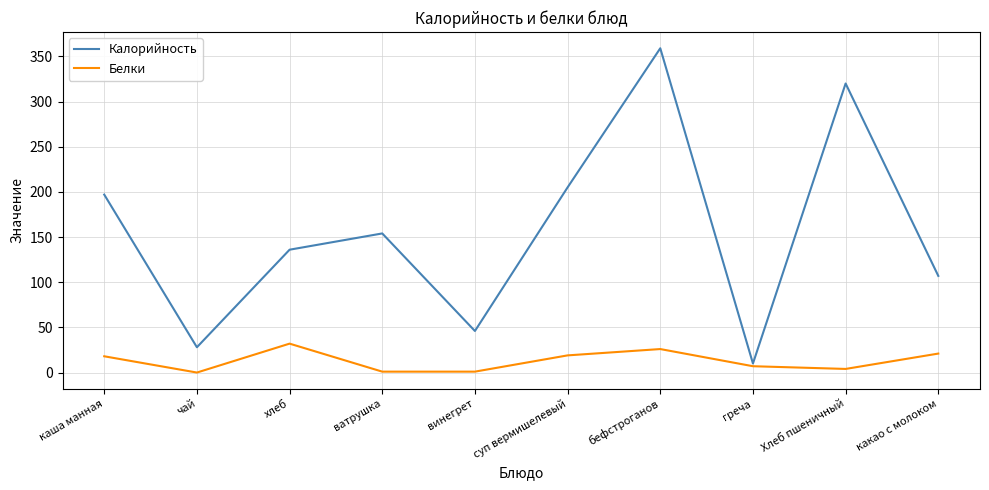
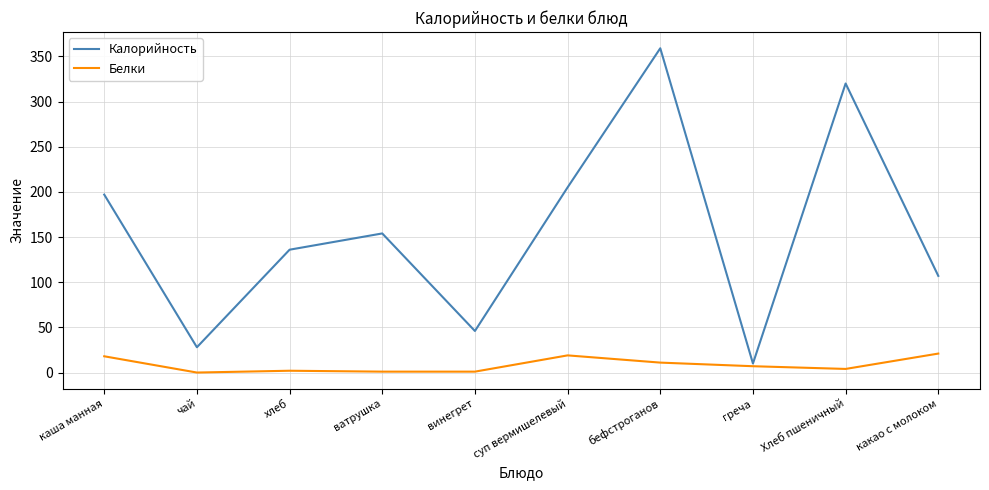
  {
    "Калорийность": {
      "каша манная": 200,
      "чай": 30,
      "хлеб": 140,
      "ватрушка": 150,
      "винегрет": 50,
      "суп вермишелевый": 210,
      "бефстроганов": 360,
      "греча": 10,
      "Хлеб пшеничный": 320,
      "какао с молоком": 110
    },
    "Белки": {
      "каша манная": 20,
      "чай": 0,
-     "хлеб": 30,
+     "хлеб": 0,
      "ватрушка": 0,
      "винегрет": 0,
      "суп вермишелевый": 20,
-     "бефстроганов": 30,
+     "бефстроганов": 10,
      "греча": 10,
      "Хлеб пшеничный": 0,
      "какао с молоком": 20
    }
  }
